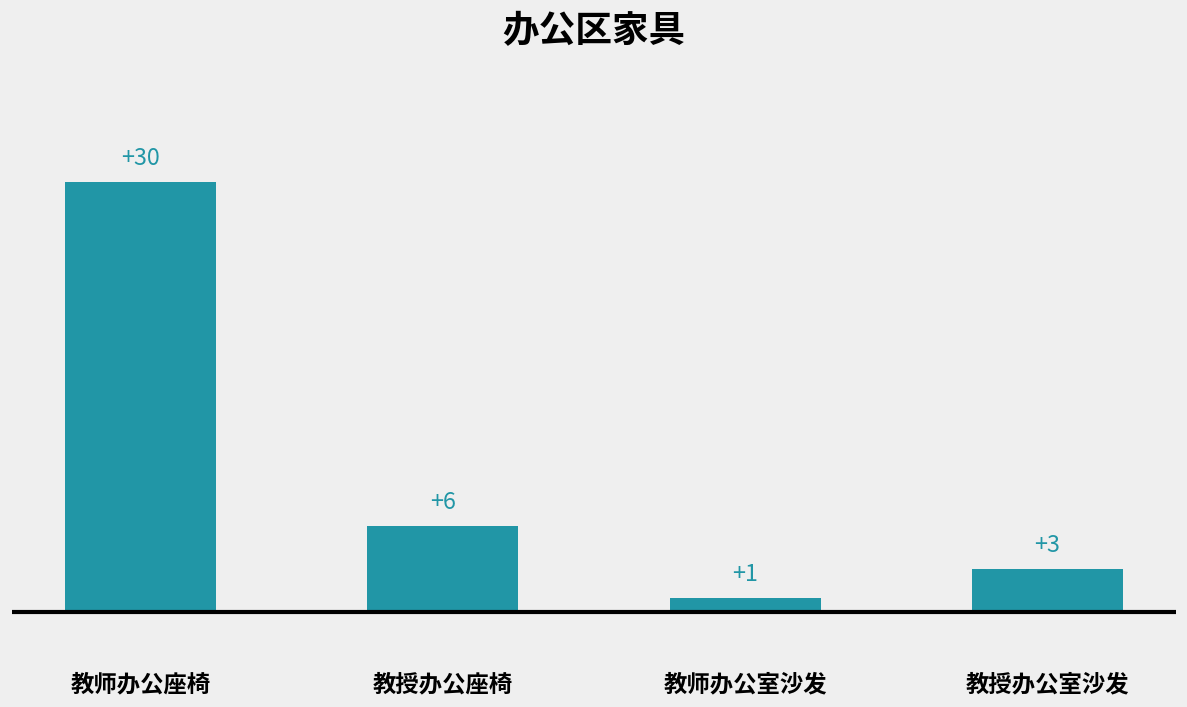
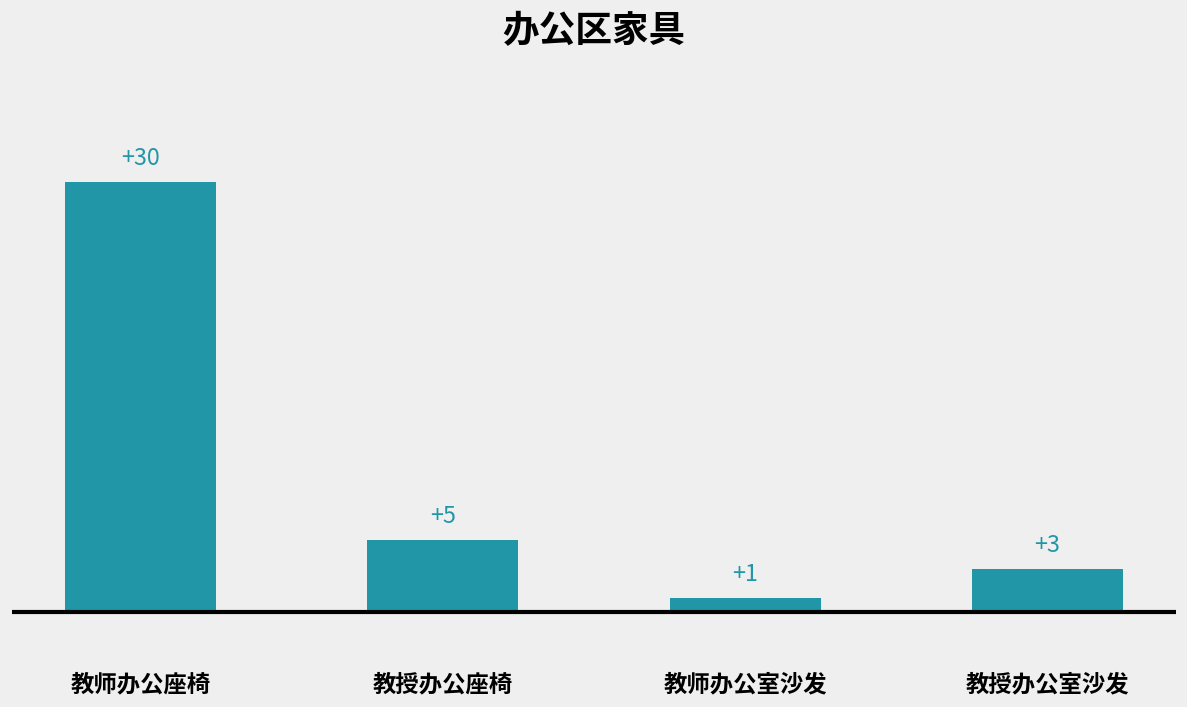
  {
    "教师办公座椅": "+30",
-   "教授办公座椅": "+6",
+   "教授办公座椅": "+5",
    "教师办公室沙发": "+1",
    "教授办公室沙发": "+3"
  }
